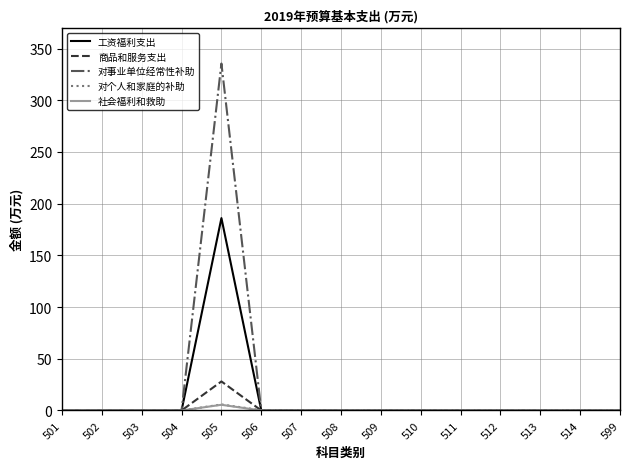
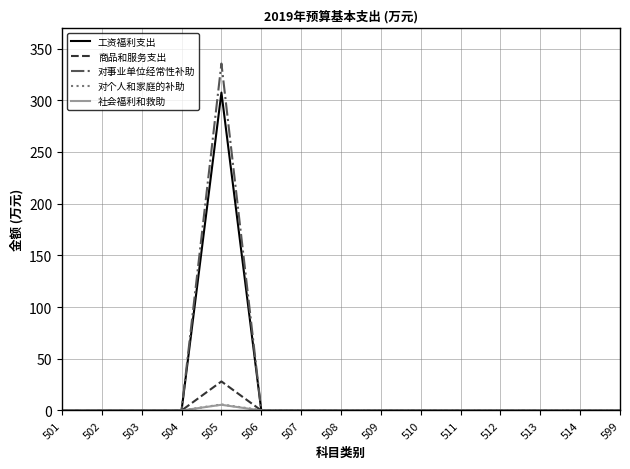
  {
    "工资福利支出": {
-     "505": 186
+     "505": 307
    }
  }
